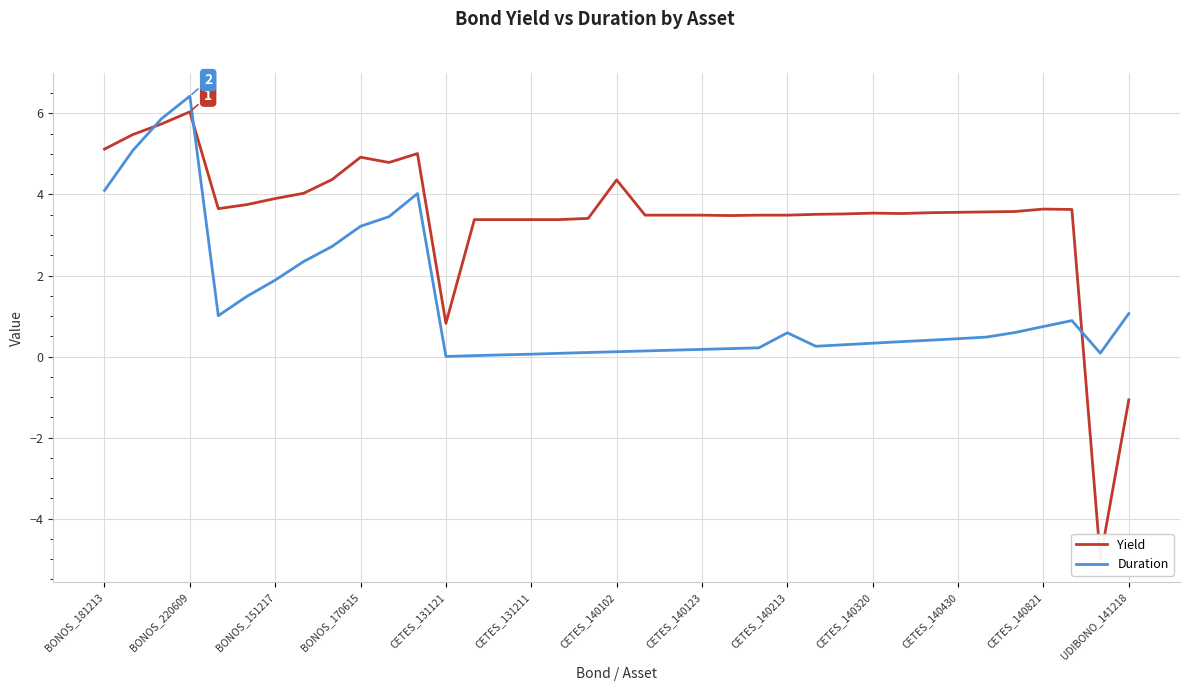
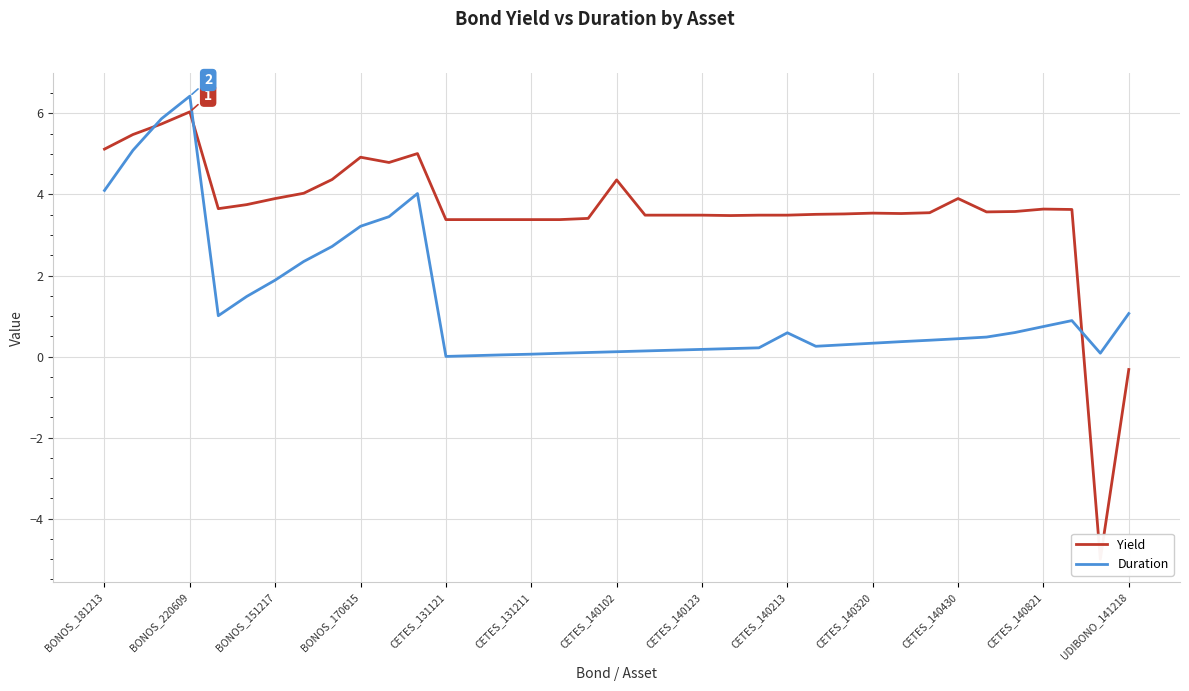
  {
    "Yield": {
      "BONOS_181213": 5.1,
      "BONOS_220609": 6.0,
      "BONOS_151217": 3.9,
      "BONOS_170615": 4.9,
-     "CETES_131121": 0.8,
+     "CETES_131121": 3.4,
      "CETES_131211": 3.4,
      "CETES_140102": 4.4,
      "CETES_140123": 3.5,
      "CETES_140213": 3.5,
      "CETES_140320": 3.5,
-     "CETES_140430": 3.6,
+     "CETES_140430": 3.9,
      "CETES_140821": 3.6,
-     "UDIBONO_141218": -1.1
+     "UDIBONO_141218": -0.3
    },
    "Duration": {
      "BONOS_181213": 4.1,
      "BONOS_151217": 1.9,
      "BONOS_170615": 3.2,
      "CETES_131121": 0.0,
      "CETES_131211": 0.1,
      "CETES_140102": 0.1,
      "CETES_140123": 0.2,
      "CETES_140213": 0.6,
      "CETES_140320": 0.3,
      "CETES_140430": 0.4,
      "CETES_140821": 0.7,
      "UDIBONO_141218": 1.1
    }
  }
